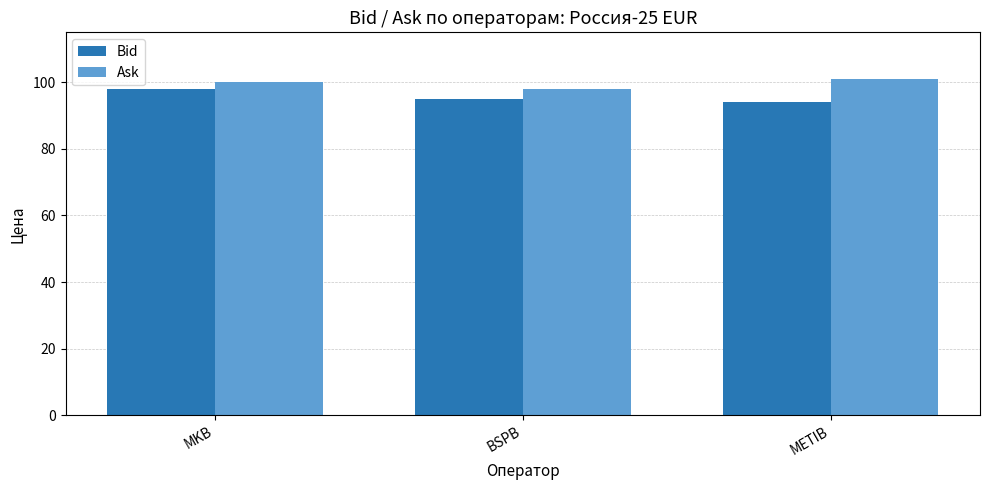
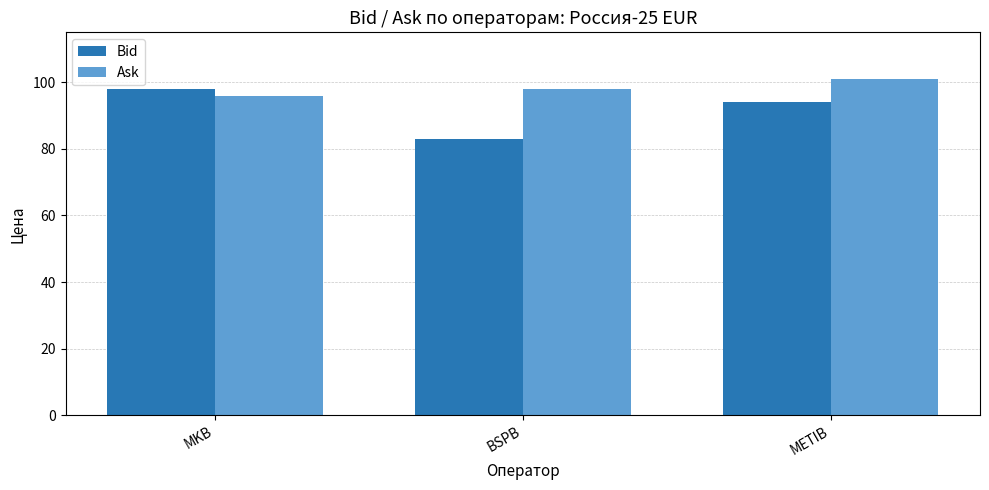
  {
    "Bid": {
      "MKB": 98,
-     "BSPB": 95,
+     "BSPB": 83,
      "METIB": 94
    },
    "Ask": {
-     "MKB": 100,
+     "MKB": 96,
      "BSPB": 98,
      "METIB": 101
    }
  }
